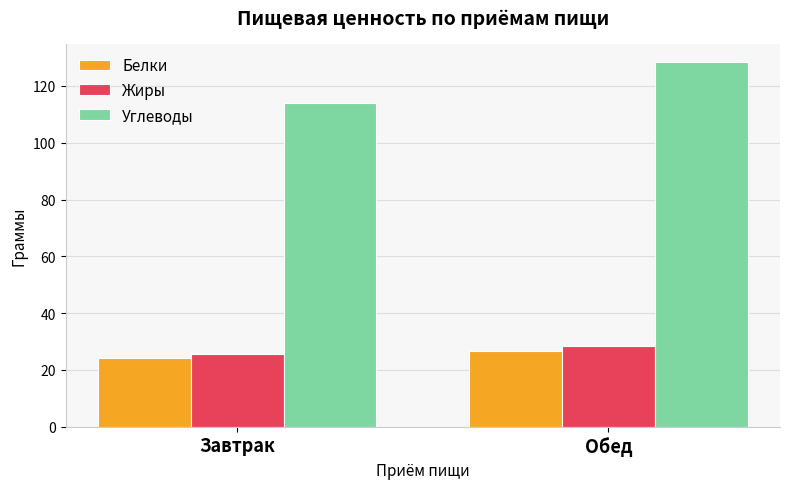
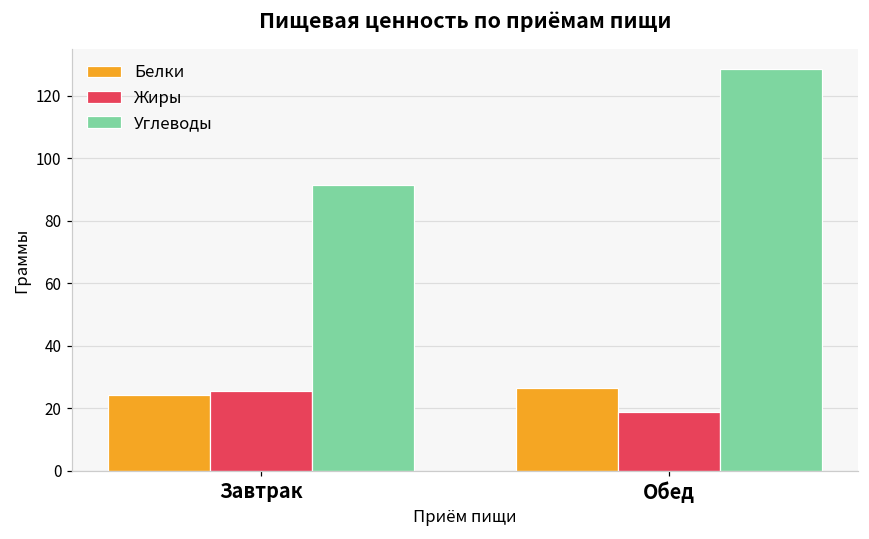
  {
    "Белки": {
      "Завтрак": 24,
      "Обед": 27
    },
    "Жиры": {
      "Завтрак": 25,
-     "Обед": 29
+     "Обед": 19
    },
    "Углеводы": {
-     "Завтрак": 114,
+     "Завтрак": 91,
      "Обед": 128
    }
  }
